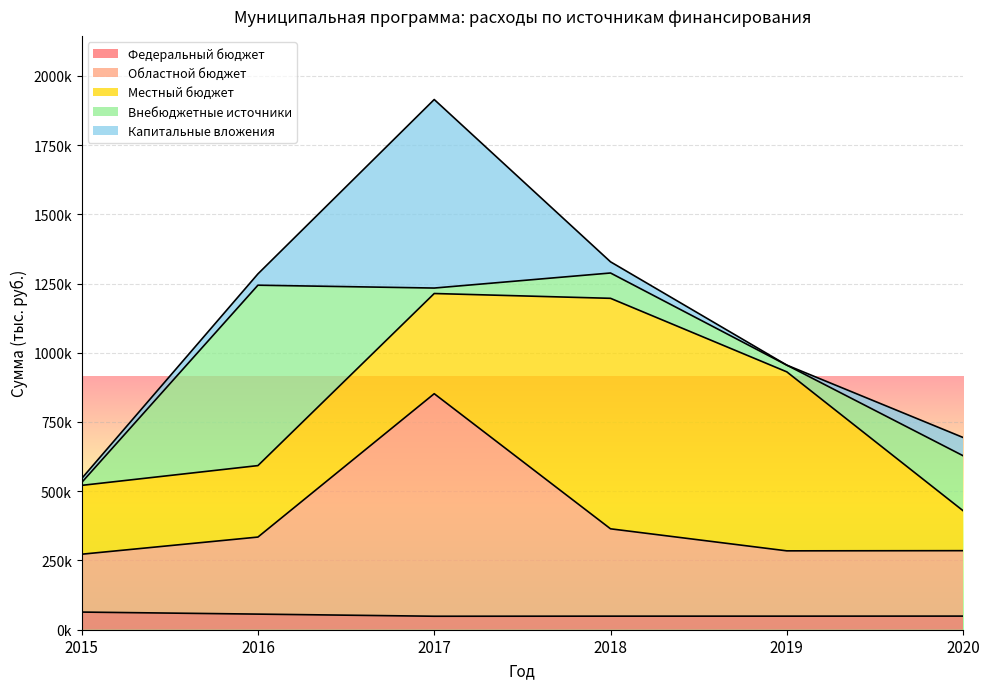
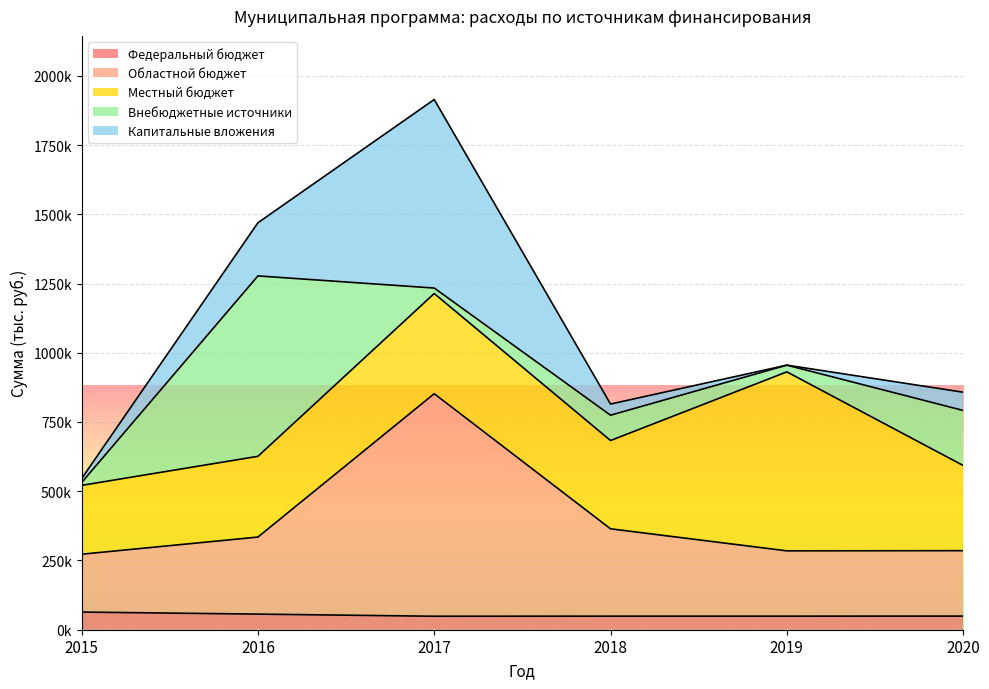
  {
    "Местный бюджет": {
      "2015": 250000,
-     "2016": 260000,
+     "2016": 290000,
      "2017": 360000,
-     "2018": 830000,
+     "2018": 320000,
      "2019": 650000,
-     "2020": 140000
+     "2020": 310000
    },
    "Внебюджетные источники": {
      "2015": 10000,
      "2016": 650000,
      "2017": 20000,
      "2018": 90000,
      "2020": 200000
    },
    "Капитальные вложения": {
      "2015": 10000,
-     "2016": 40000,
+     "2016": 190000,
      "2017": 680000,
      "2018": 40000,
      "2020": 70000
    }
  }
